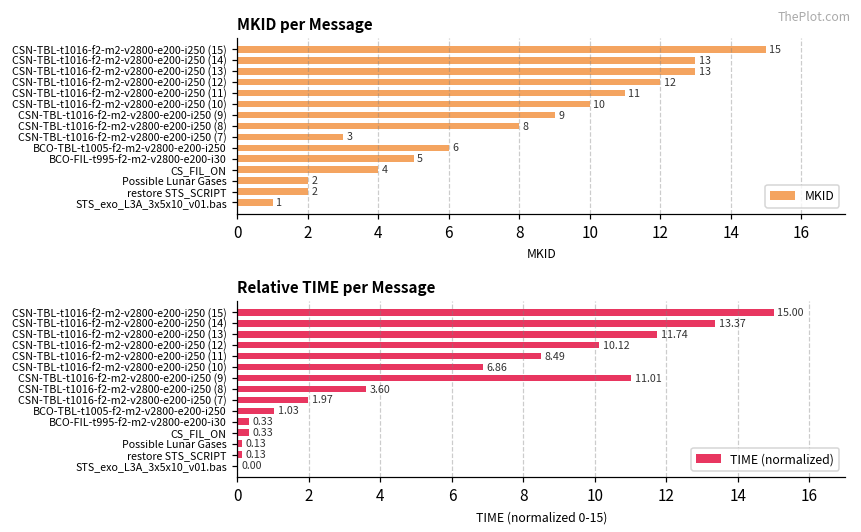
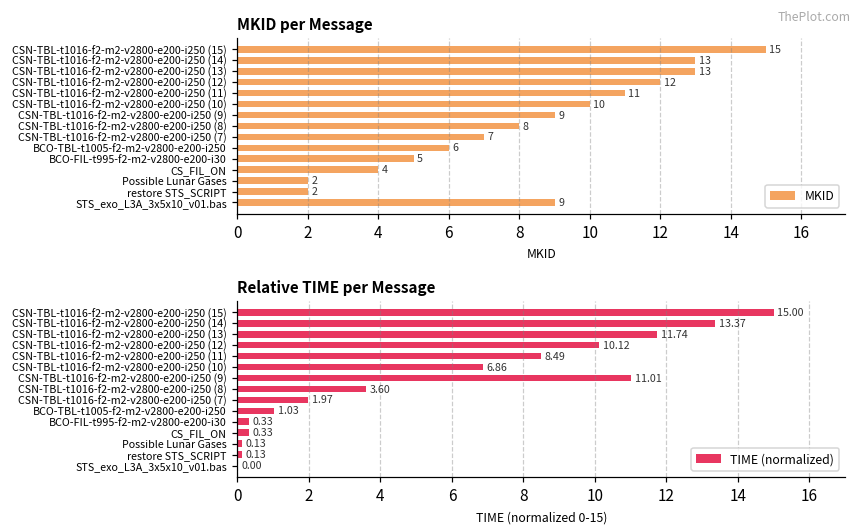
  {
    "MKID per Message": {
      "CSN-TBL-t1016-f2-m2-v2800-e200-i250 (15)": 15,
      "CSN-TBL-t1016-f2-m2-v2800-e200-i250 (14)": 13,
      "CSN-TBL-t1016-f2-m2-v2800-e200-i250 (13)": 13,
      "CSN-TBL-t1016-f2-m2-v2800-e200-i250 (12)": 12,
      "CSN-TBL-t1016-f2-m2-v2800-e200-i250 (11)": 11,
      "CSN-TBL-t1016-f2-m2-v2800-e200-i250 (10)": 10,
      "CSN-TBL-t1016-f2-m2-v2800-e200-i250 (9)": 9,
      "CSN-TBL-t1016-f2-m2-v2800-e200-i250 (8)": 8,
-     "CSN-TBL-t1016-f2-m2-v2800-e200-i250 (7)": 3,
+     "CSN-TBL-t1016-f2-m2-v2800-e200-i250 (7)": 7,
      "BCO-TBL-t1005-f2-m2-v2800-e200-i250": 6,
      "BCO-FIL-t995-f2-m2-v2800-e200-i30": 5,
      "CS_FIL_ON": 4,
      "Possible Lunar Gases": 2,
      "restore STS_SCRIPT": 2,
-     "STS_exo_L3A_3x5x10_v01.bas": 1
+     "STS_exo_L3A_3x5x10_v01.bas": 9
    },
    "Relative TIME per Message": {
      "CSN-TBL-t1016-f2-m2-v2800-e200-i250 (15)": 15.00,
      "CSN-TBL-t1016-f2-m2-v2800-e200-i250 (14)": 13.37,
      "CSN-TBL-t1016-f2-m2-v2800-e200-i250 (13)": 11.74,
      "CSN-TBL-t1016-f2-m2-v2800-e200-i250 (12)": 10.12,
      "CSN-TBL-t1016-f2-m2-v2800-e200-i250 (11)": 8.49,
      "CSN-TBL-t1016-f2-m2-v2800-e200-i250 (10)": 6.86,
      "CSN-TBL-t1016-f2-m2-v2800-e200-i250 (9)": 11.01,
      "CSN-TBL-t1016-f2-m2-v2800-e200-i250 (8)": 3.60,
      "CSN-TBL-t1016-f2-m2-v2800-e200-i250 (7)": 1.97,
      "BCO-TBL-t1005-f2-m2-v2800-e200-i250": 1.03,
      "BCO-FIL-t995-f2-m2-v2800-e200-i30": 0.33,
      "CS_FIL_ON": 0.33,
      "Possible Lunar Gases": 0.13,
      "restore STS_SCRIPT": 0.13,
      "STS_exo_L3A_3x5x10_v01.bas": 0.00
    }
  }
